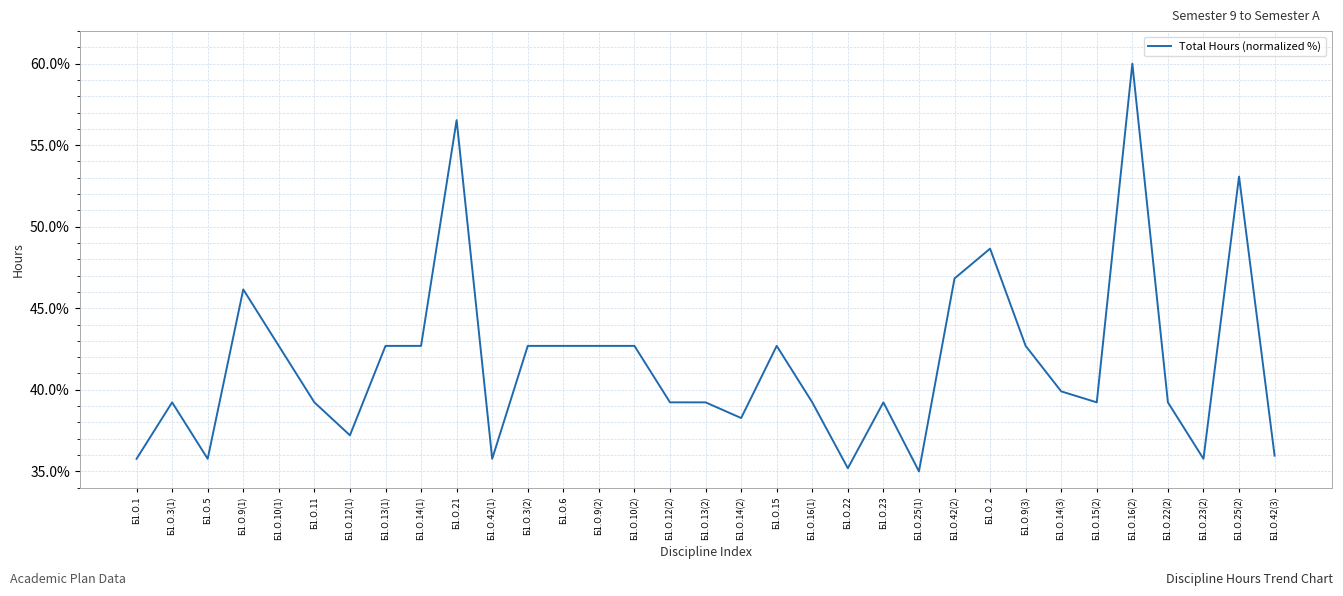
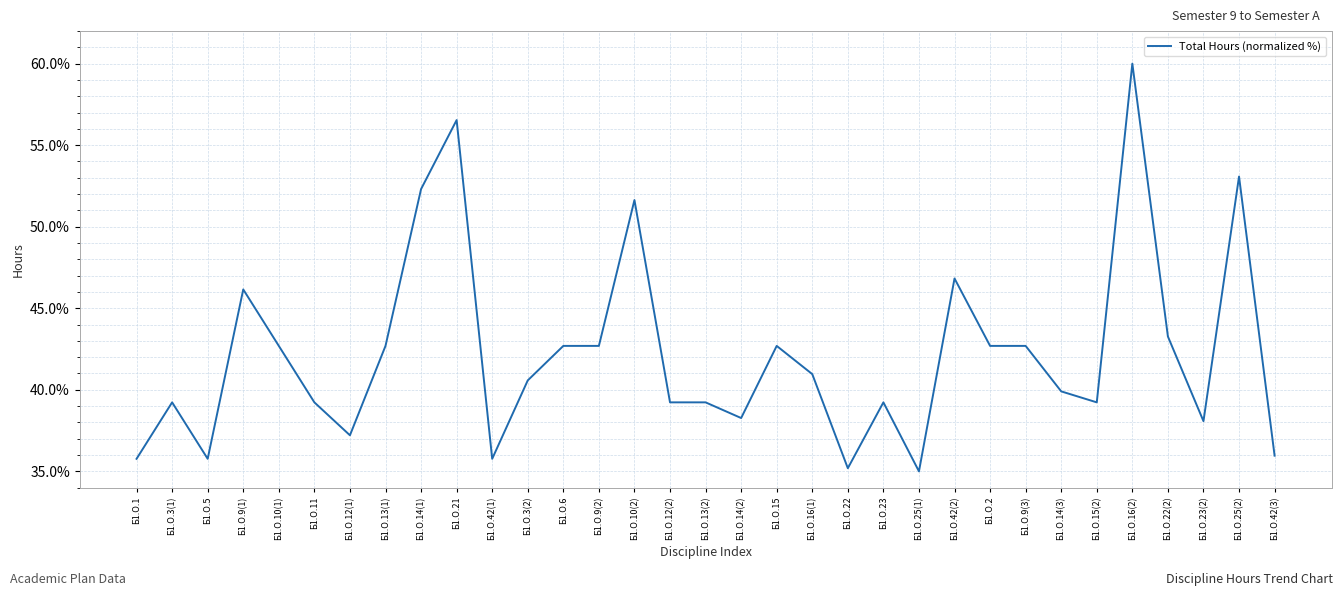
  {
    "Б1.О.1": "35.8%",
    "Б1.О.3(1)": "39.2%",
    "Б1.О.5": "35.8%",
    "Б1.О.9(1)": "46.2%",
    "Б1.О.10(1)": "42.7%",
    "Б1.О.11": "39.2%",
    "Б1.О.12(1)": "37.2%",
    "Б1.О.13(1)": "42.7%",
-   "Б1.О.14(1)": "42.7%",
+   "Б1.О.14(1)": "52.3%",
    "Б1.О.21": "56.5%",
    "Б1.О.42(1)": "35.8%",
-   "Б1.О.3(2)": "42.7%",
+   "Б1.О.3(2)": "40.6%",
    "Б1.О.6": "42.7%",
    "Б1.О.9(2)": "42.7%",
-   "Б1.О.10(2)": "42.7%",
+   "Б1.О.10(2)": "51.6%",
    "Б1.О.12(2)": "39.2%",
    "Б1.О.13(2)": "39.2%",
    "Б1.О.14(2)": "38.3%",
    "Б1.О.15": "42.7%",
-   "Б1.О.16(1)": "39.2%",
+   "Б1.О.16(1)": "41.0%",
    "Б1.О.22": "35.2%",
    "Б1.О.23": "39.2%",
    "Б1.О.25(1)": "35.0%",
    "Б1.О.42(2)": "46.8%",
-   "Б1.О.2": "48.7%",
+   "Б1.О.2": "42.7%",
    "Б1.О.9(3)": "42.7%",
    "Б1.О.14(3)": "39.9%",
    "Б1.О.15(2)": "39.2%",
    "Б1.О.16(2)": "60.0%",
-   "Б1.О.22(2)": "39.2%",
-   "Б1.О.23(2)": "35.8%",
+   "Б1.О.22(2)": "43.3%",
+   "Б1.О.23(2)": "38.1%",
    "Б1.О.25(2)": "53.1%",
    "Б1.О.42(3)": "36.0%"
  }
